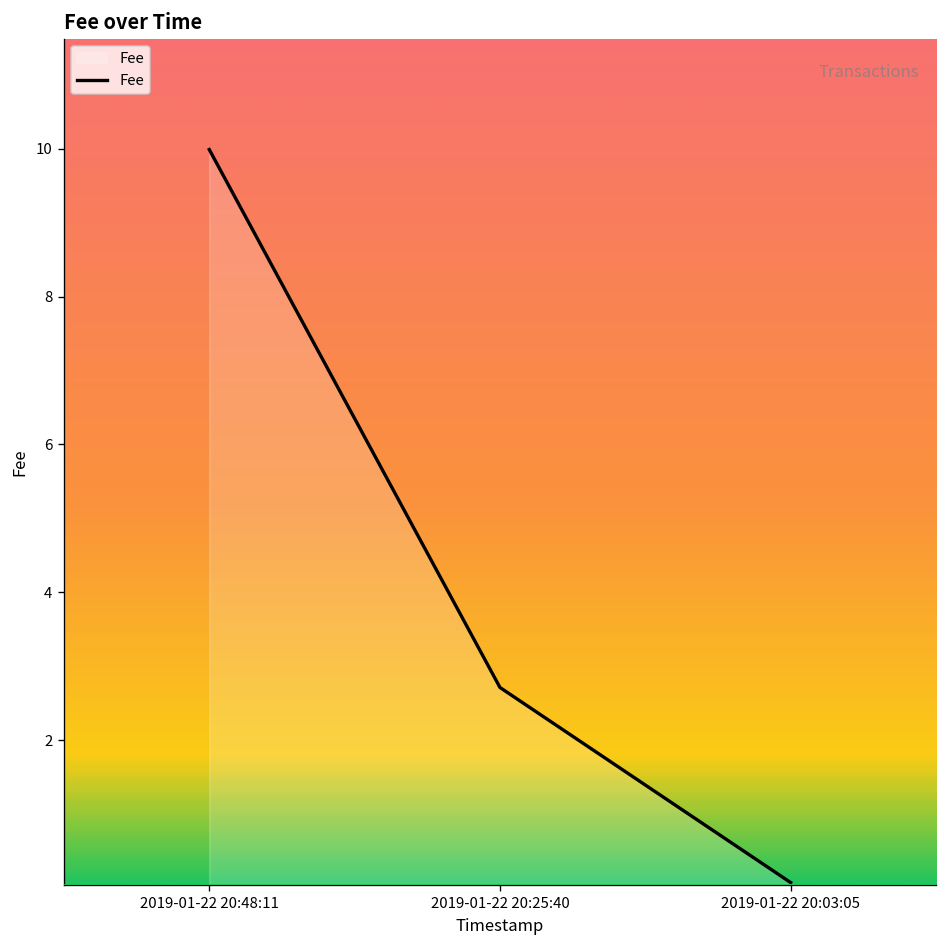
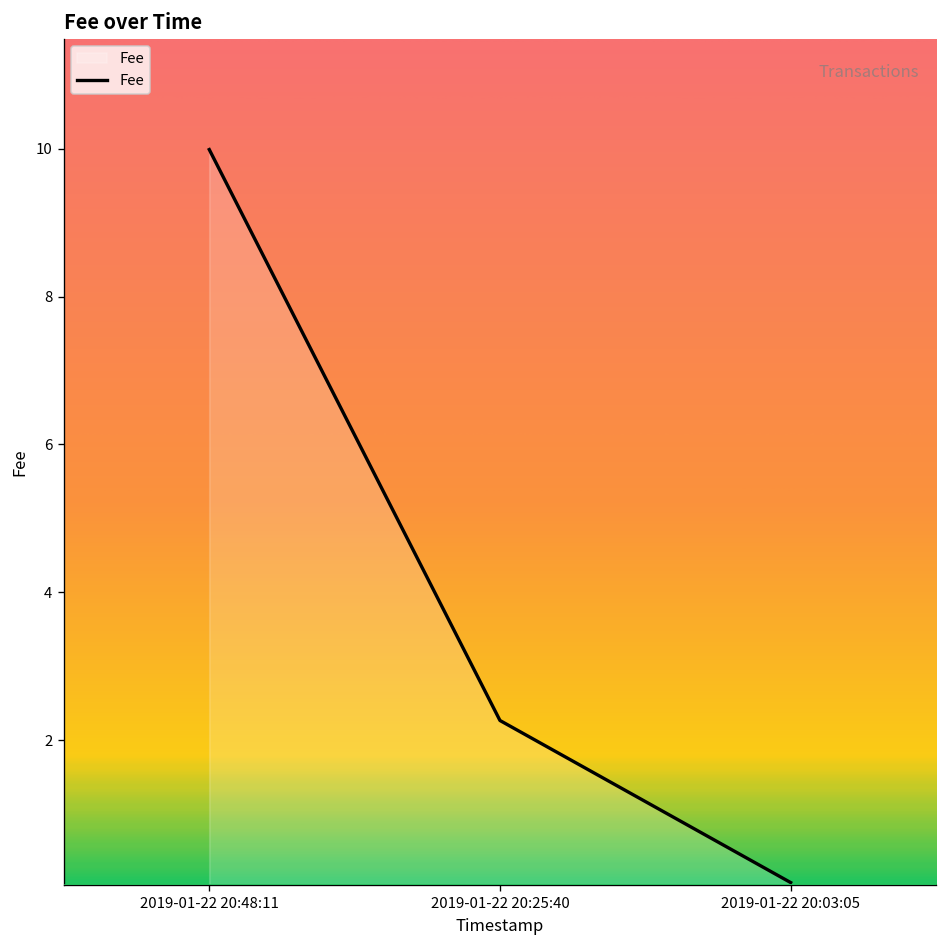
  {
    "2019-01-22 20:48:11": 10.0,
-   "2019-01-22 20:25:40": 2.7,
+   "2019-01-22 20:25:40": 2.3,
    "2019-01-22 20:03:05": 0.1
  }
